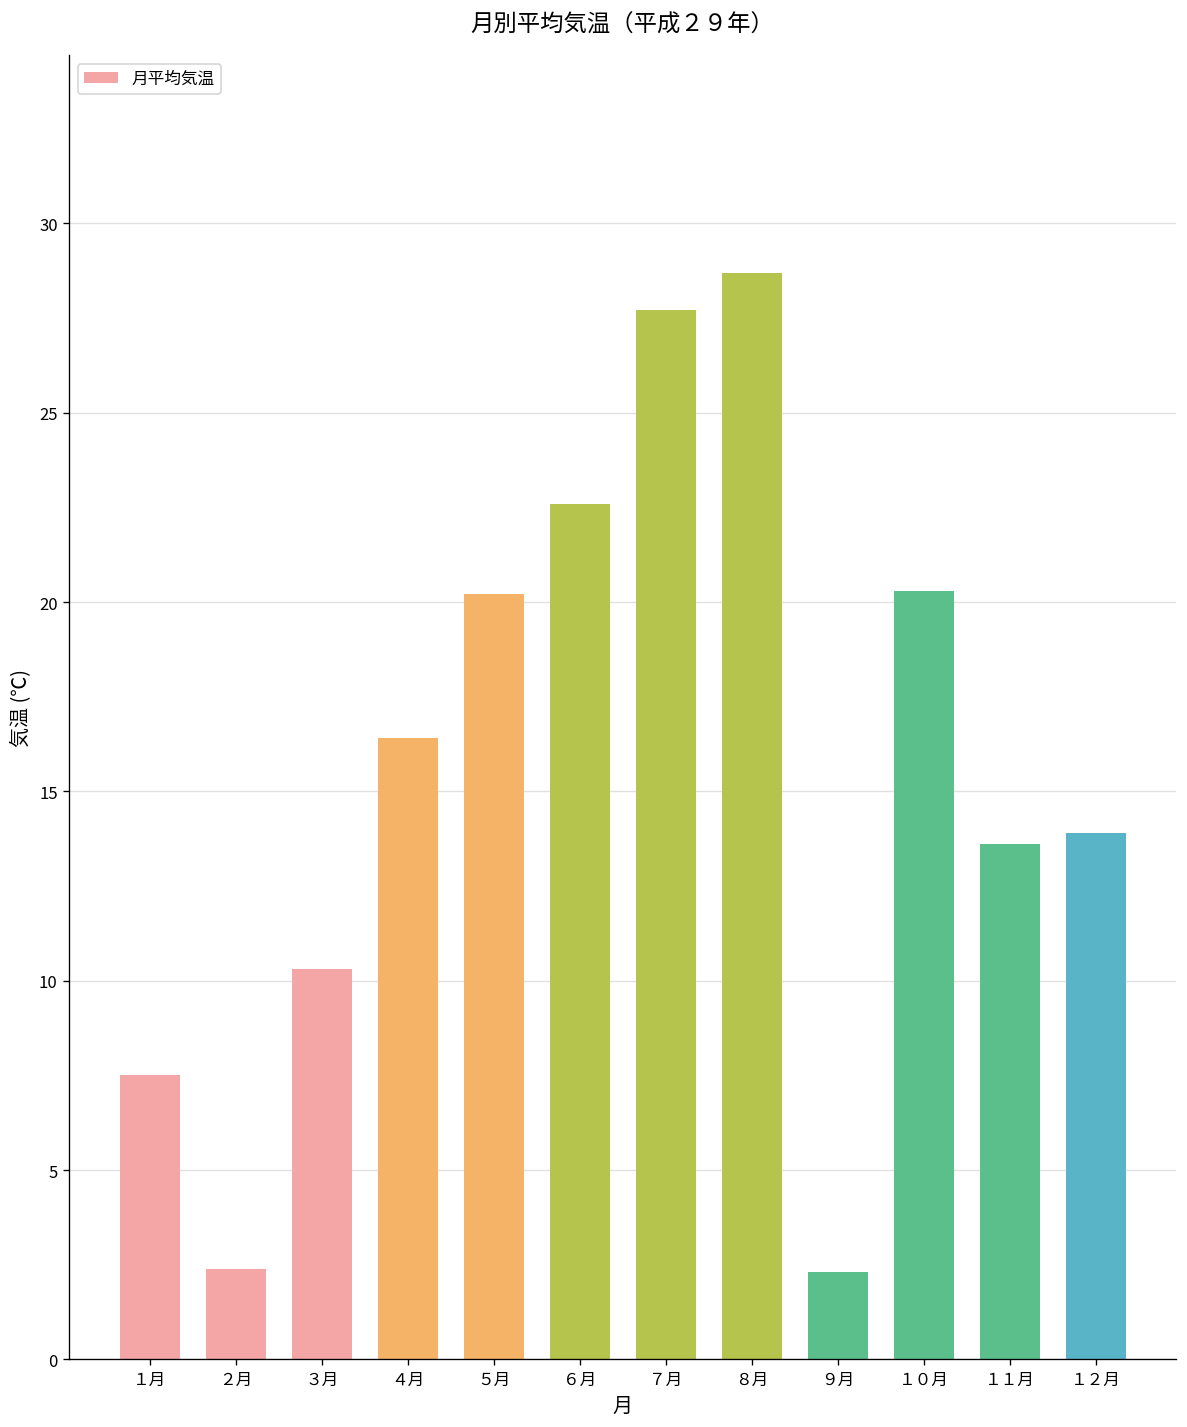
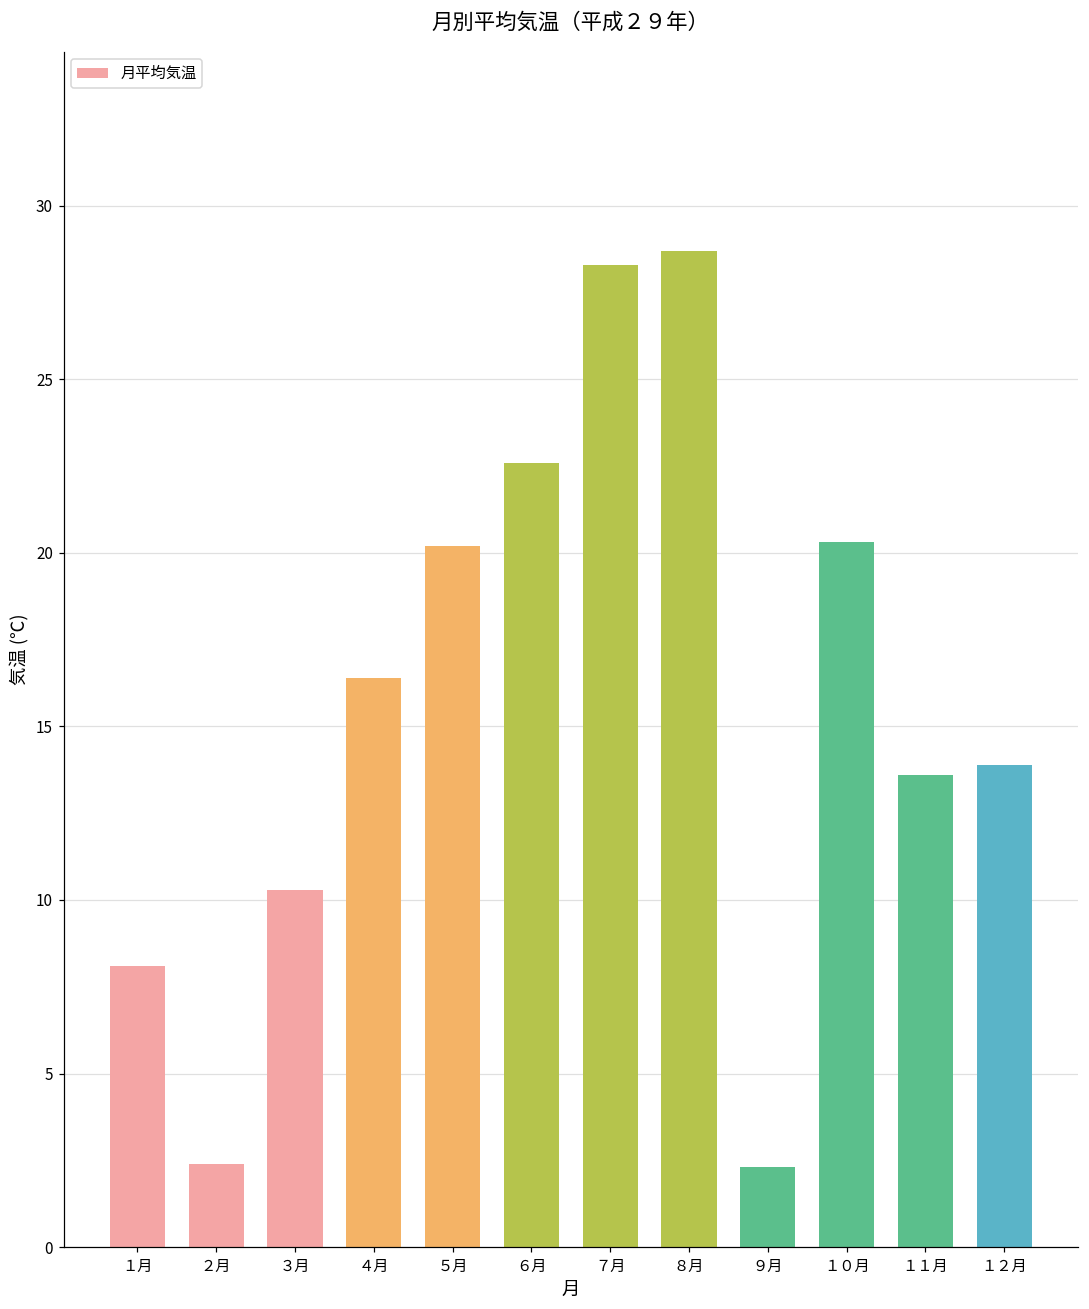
  {
-   "１月": 7.5,
+   "１月": 8.1,
    "２月": 2.4,
    "３月": 10.3,
    "４月": 16.4,
    "５月": 20.2,
    "６月": 22.6,
-   "７月": 27.7,
+   "７月": 28.3,
    "８月": 28.7,
    "９月": 2.3,
    "１０月": 20.3,
    "１１月": 13.6,
    "１２月": 13.9
  }
